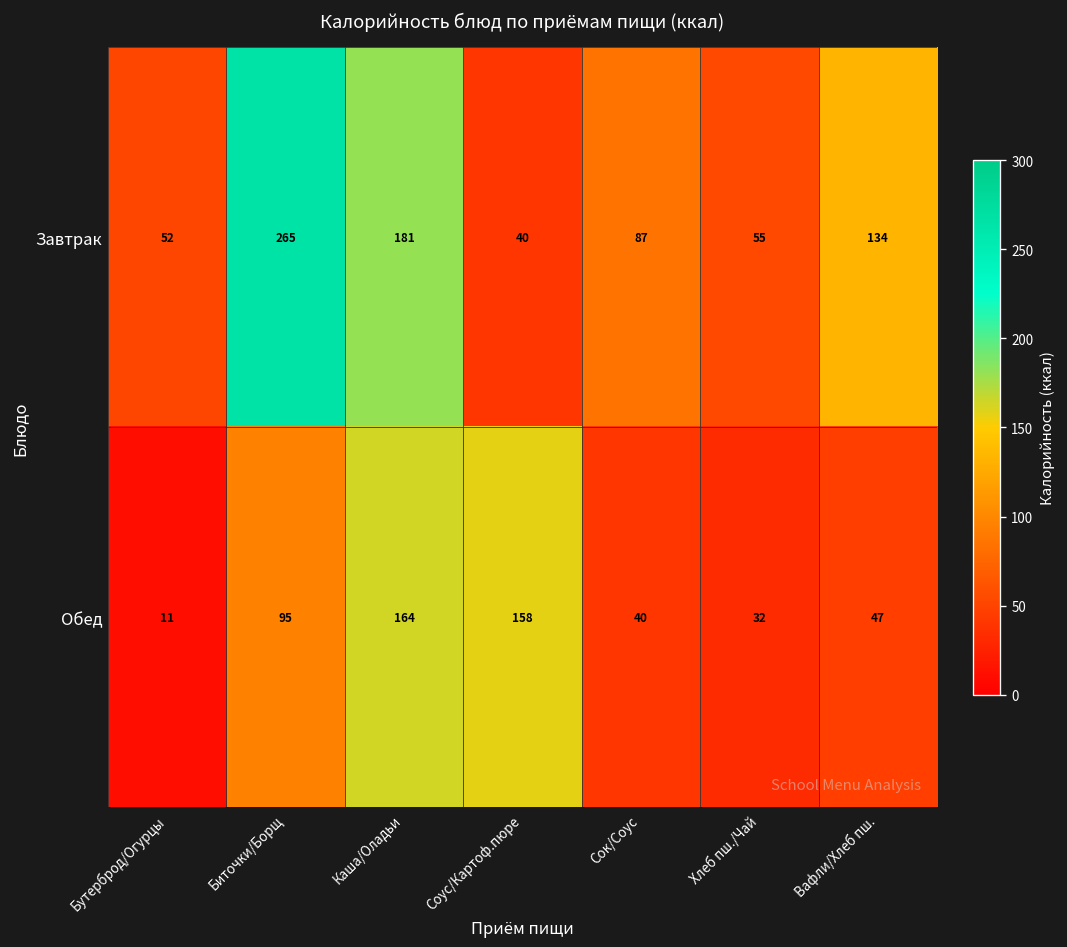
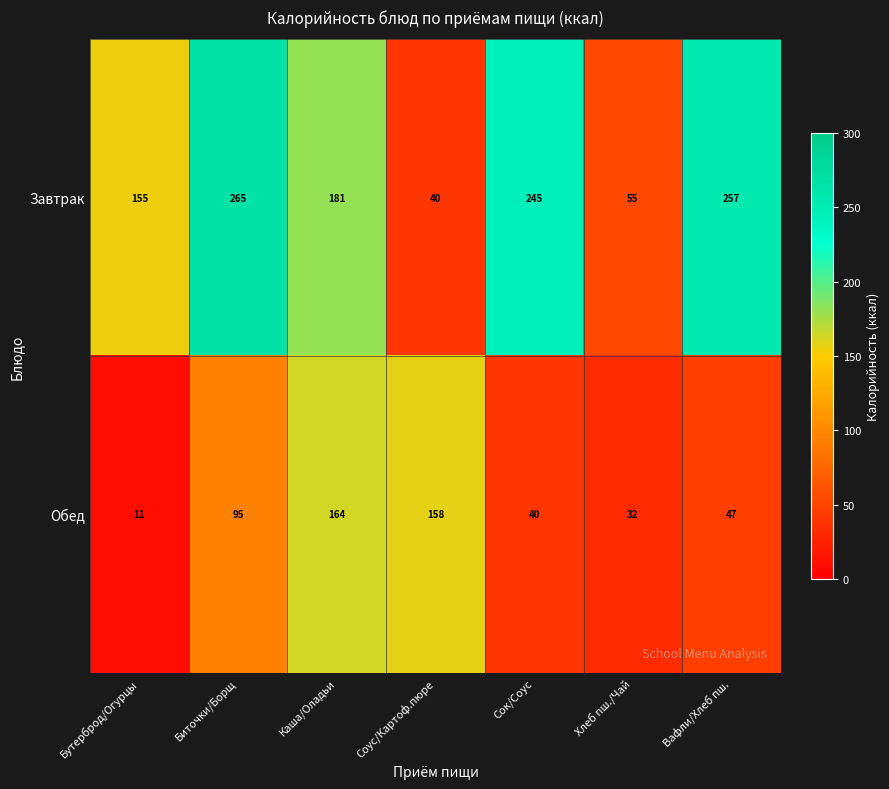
  {
    "Завтрак": {
-     "Бутерброд/Огурцы": 52,
+     "Бутерброд/Огурцы": 155,
      "Биточки/Борщ": 265,
      "Каша/Оладьи": 181,
      "Соус/Картоф.пюре": 40,
-     "Сок/Соус": 87,
+     "Сок/Соус": 245,
      "Хлеб пш./Чай": 55,
-     "Вафли/Хлеб пш.": 134
+     "Вафли/Хлеб пш.": 257
    },
    "Обед": {
      "Бутерброд/Огурцы": 11,
      "Биточки/Борщ": 95,
      "Каша/Оладьи": 164,
      "Соус/Картоф.пюре": 158,
      "Сок/Соус": 40,
      "Хлеб пш./Чай": 32
    }
  }
